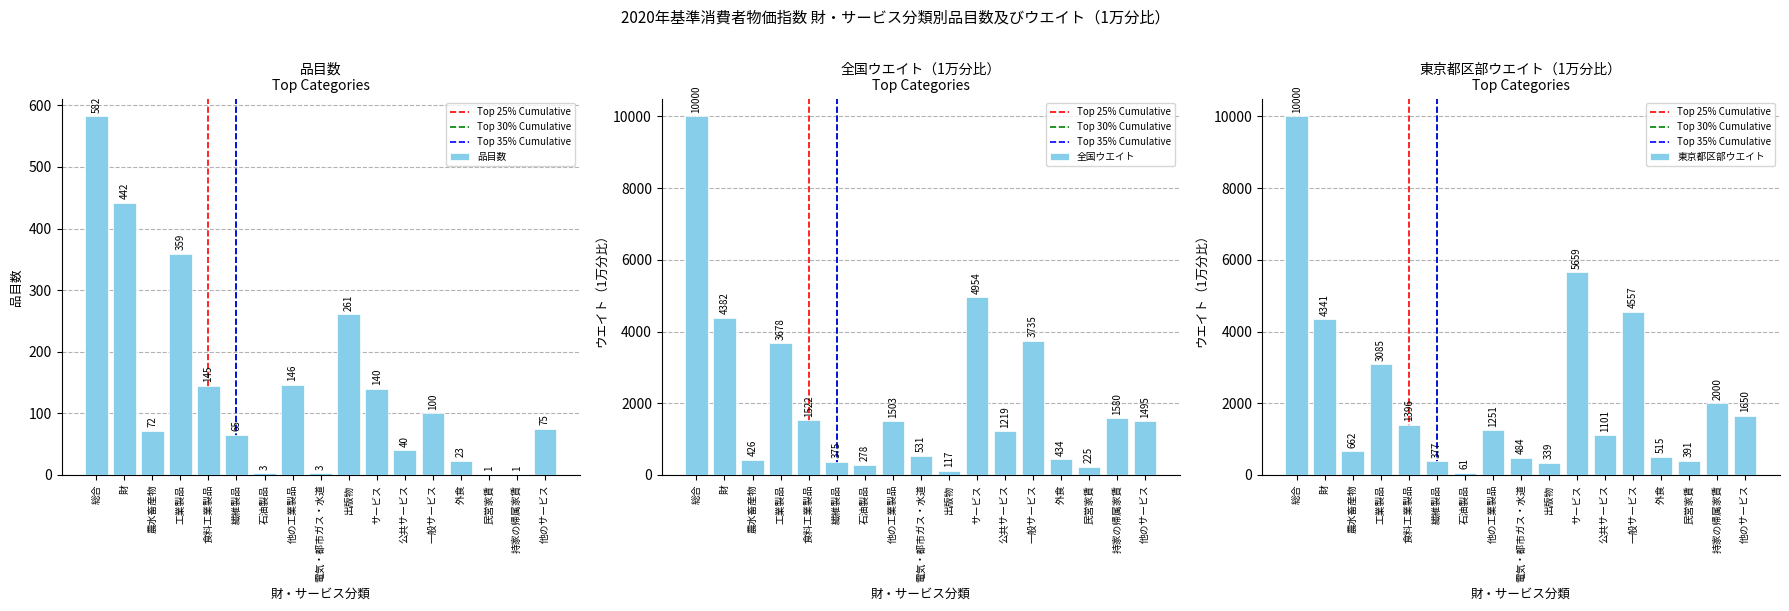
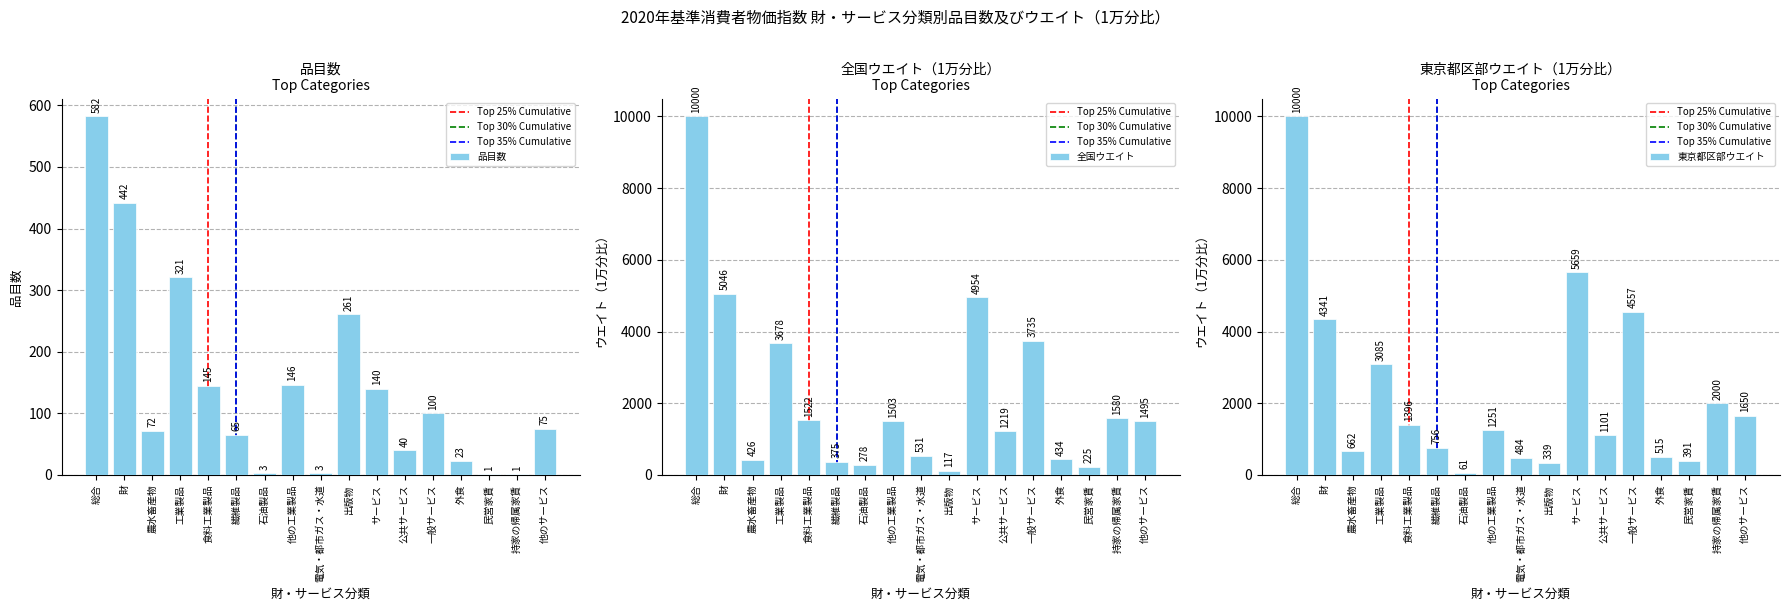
  {
    "品目数 Top Categories": {
      "総合": 582,
      "財": 442,
      "農水畜産物": 72,
-     "工業製品": 359,
+     "工業製品": 321,
      "食料工業製品": 145,
      "繊維製品": 65,
      "石油製品": 3,
      "他の工業製品": 146,
      "電気・都市ガス・水道": 3,
      "出版物": 261,
      "サービス": 140,
      "公共サービス": 40,
      "一般サービス": 100,
      "外食": 23,
      "民営家賃": 1,
      "持家の帰属家賃": 1,
      "他のサービス": 75
    },
    "全国ウエイト（1万分比） Top Categories": {
      "総合": 10000,
-     "財": 4382,
+     "財": 5046,
      "農水畜産物": 426,
      "工業製品": 3678,
      "食料工業製品": 1522,
      "繊維製品": 375,
      "石油製品": 278,
      "他の工業製品": 1503,
      "電気・都市ガス・水道": 531,
      "出版物": 117,
      "サービス": 4954,
      "公共サービス": 1219,
      "一般サービス": 3735,
      "外食": 434,
      "民営家賃": 225,
      "持家の帰属家賃": 1580,
      "他のサービス": 1495
    },
    "東京都区部ウエイト（1万分比） Top Categories": {
      "総合": 10000,
      "財": 4341,
      "農水畜産物": 662,
      "工業製品": 3085,
      "食料工業製品": 1396,
-     "繊維製品": 377,
+     "繊維製品": 756,
      "石油製品": 61,
      "他の工業製品": 1251,
      "電気・都市ガス・水道": 484,
      "出版物": 339,
      "サービス": 5659,
      "公共サービス": 1101,
      "一般サービス": 4557,
      "外食": 515,
      "民営家賃": 391,
      "持家の帰属家賃": 2000,
      "他のサービス": 1650
    }
  }
